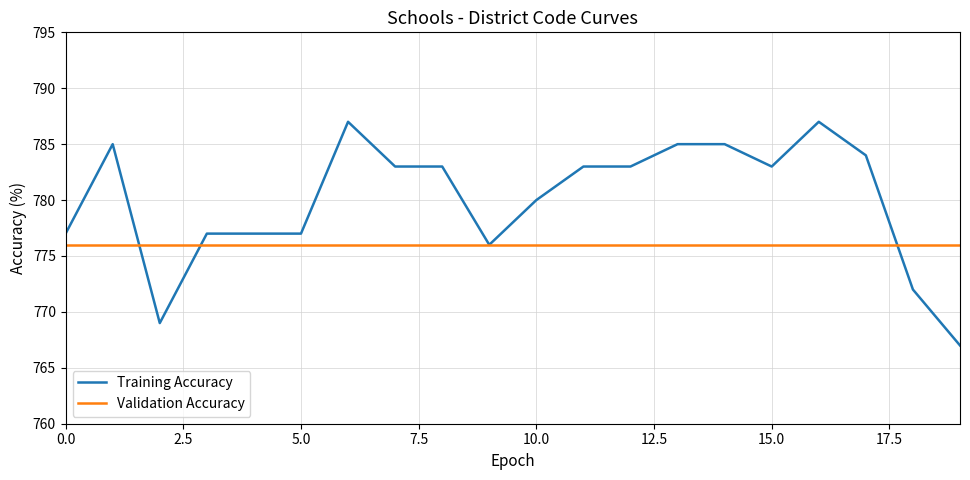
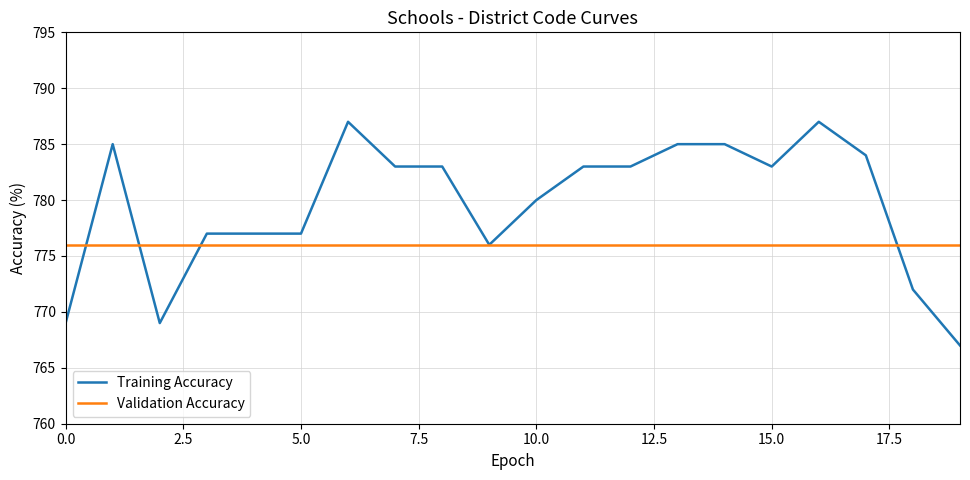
  {
    "Training Accuracy": {
-     "0.0": 777,
+     "0.0": 769,
      "5.0": 777,
      "10.0": 780,
      "15.0": 783
    },
    "Validation Accuracy": {
      "0.0": 776,
      "5.0": 776,
      "10.0": 776,
      "15.0": 776
    }
  }
